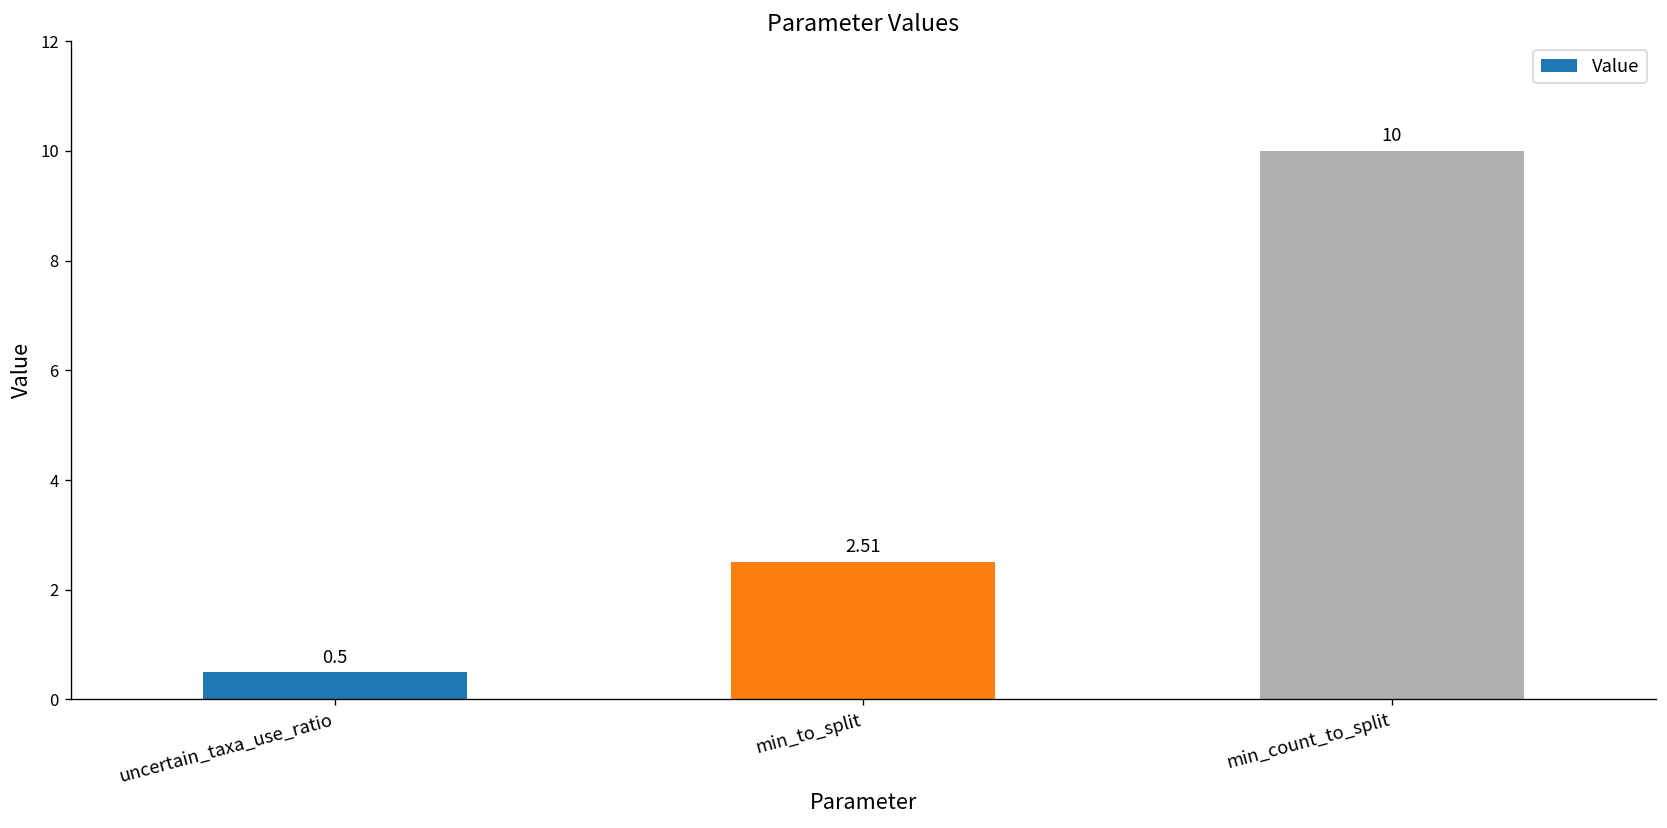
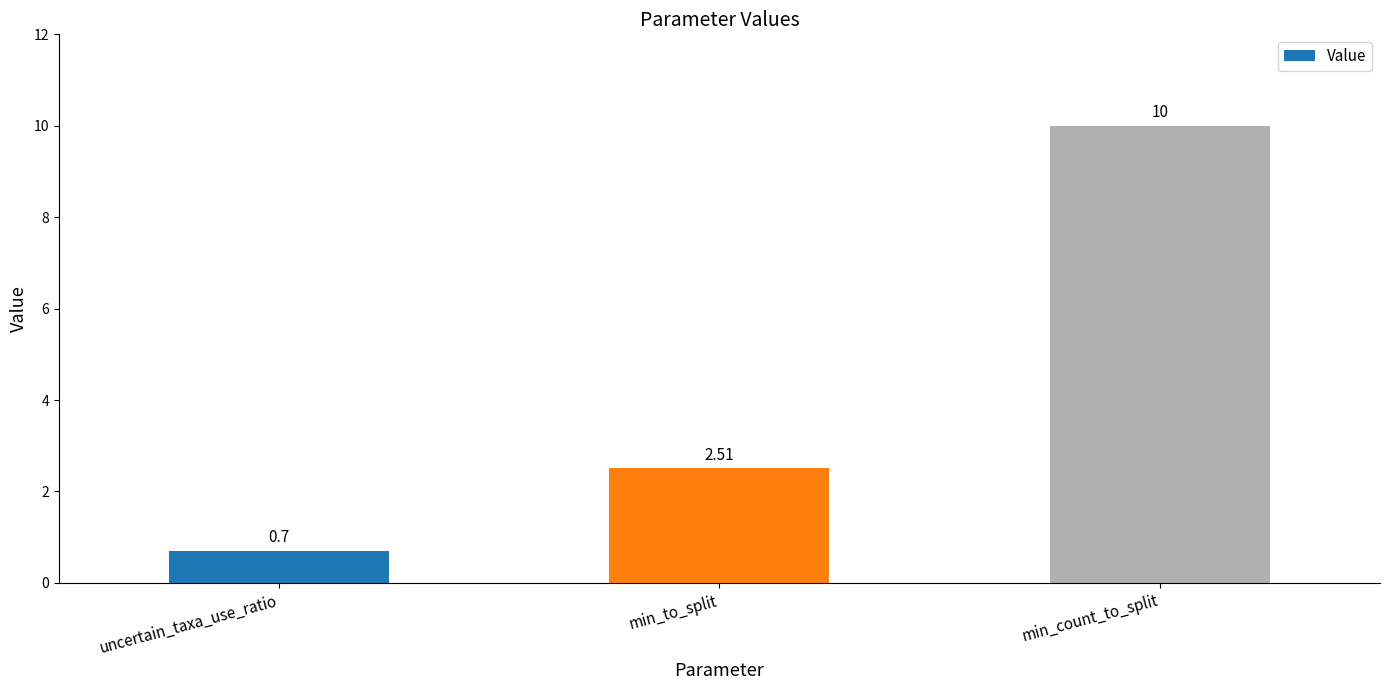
  {
-   "uncertain_taxa_use_ratio": 0.5,
+   "uncertain_taxa_use_ratio": 0.7,
    "min_to_split": 2.51,
    "min_count_to_split": 10
  }
